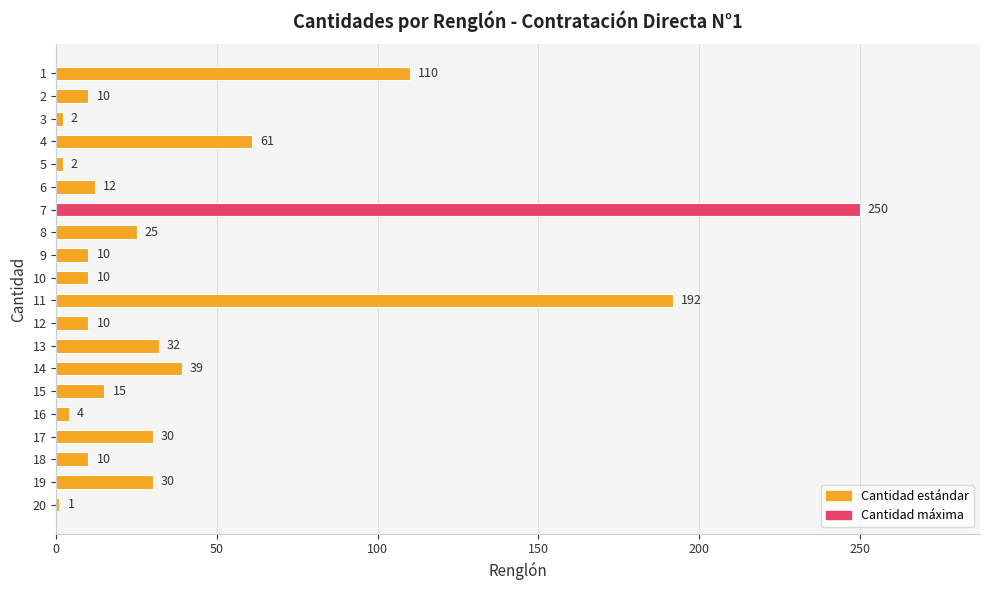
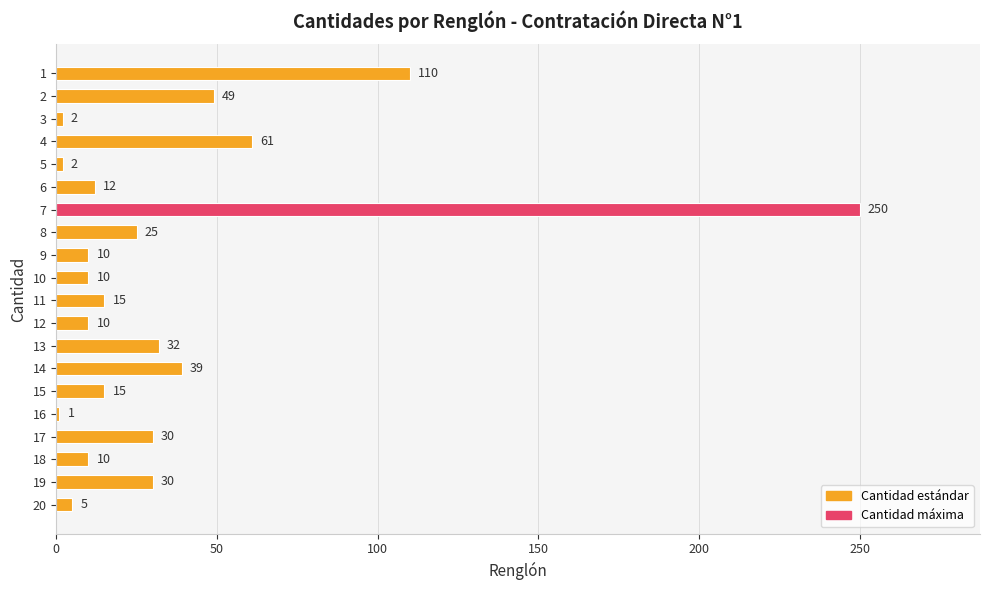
  {
    "1": 110,
-   "2": 10,
+   "2": 49,
    "3": 2,
    "4": 61,
    "5": 2,
    "6": 12,
    "7": 250,
    "8": 25,
    "9": 10,
    "10": 10,
-   "11": 192,
+   "11": 15,
    "12": 10,
    "13": 32,
    "14": 39,
    "15": 15,
-   "16": 4,
+   "16": 1,
    "17": 30,
    "18": 10,
    "19": 30,
-   "20": 1
+   "20": 5
  }
